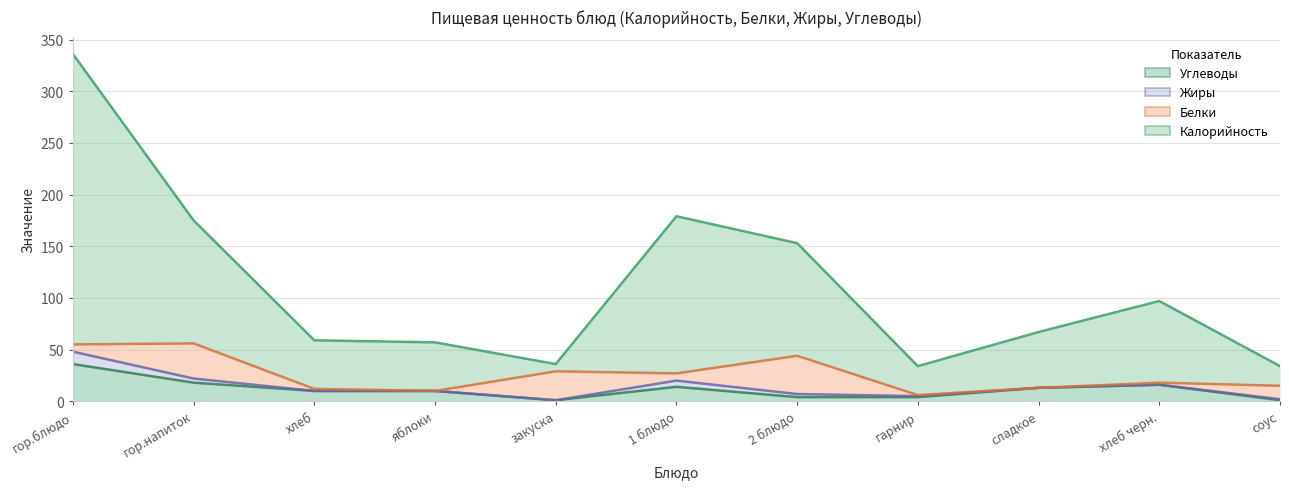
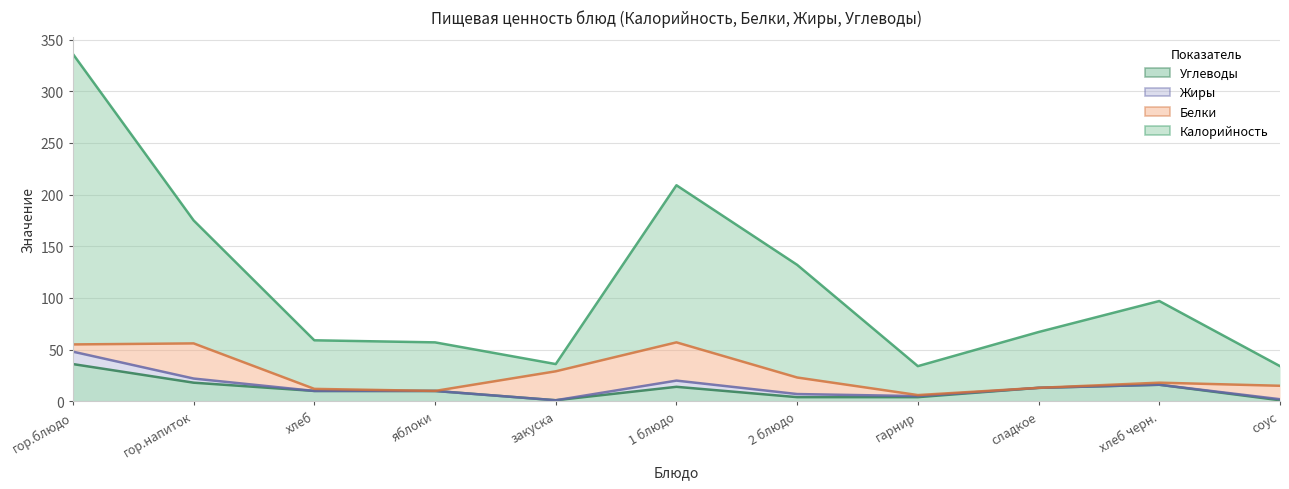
  {
    "Белки": {
      "гор.блюдо": 7,
      "гор.напиток": 34,
      "закуска": 28,
-     "1 блюдо": 7,
-     "2 блюдо": 37,
+     "1 блюдо": 37,
+     "2 блюдо": 16,
      "соус": 13
    }
  }
